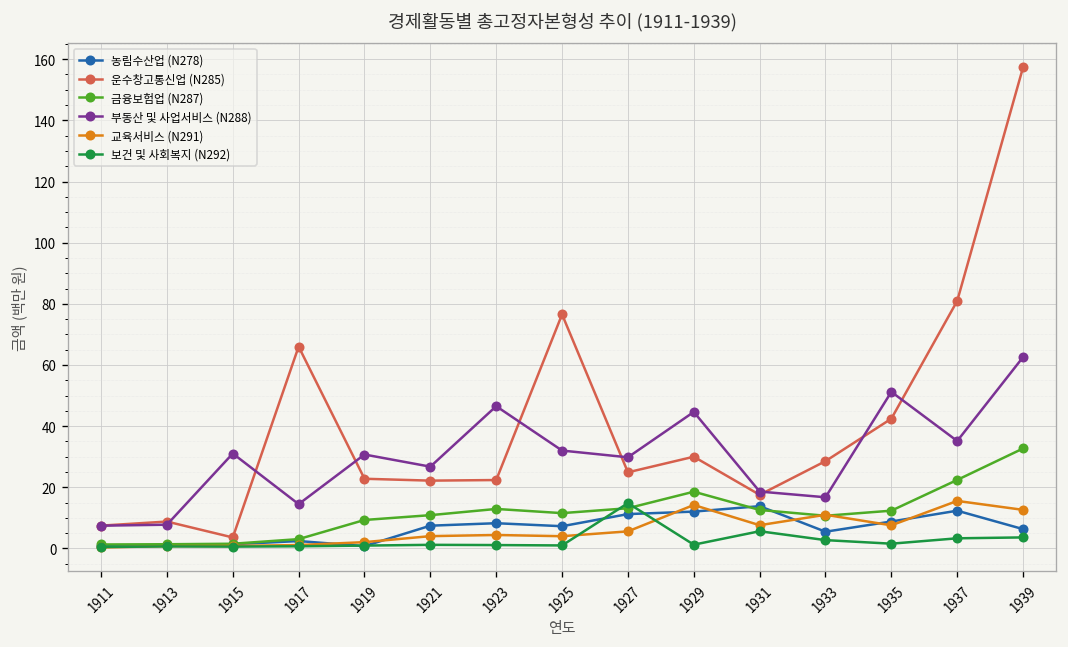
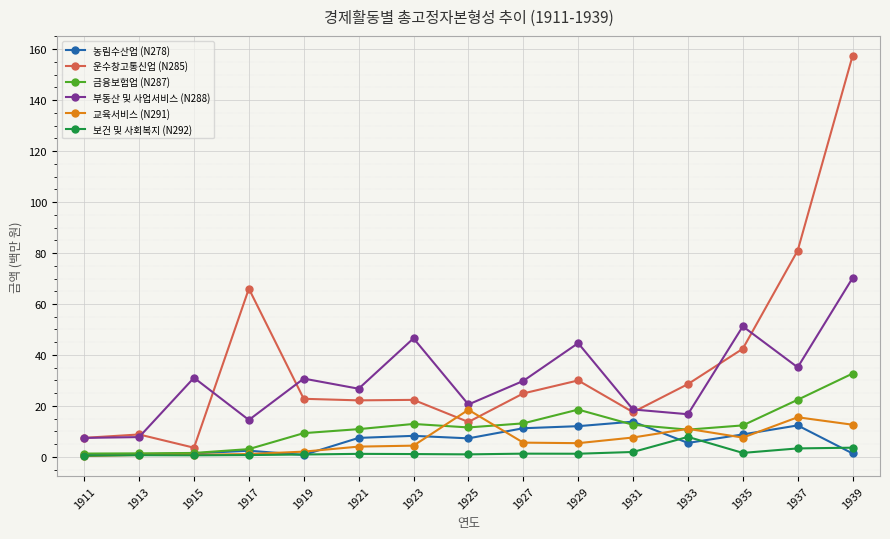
  {
    "농림수산업 (N278)": {
      "1921": 7,
      "1923": 8,
      "1925": 7,
      "1927": 11,
      "1929": 12,
      "1931": 14,
      "1933": 5,
      "1935": 9,
      "1937": 12,
-     "1939": 6
+     "1939": 1
    },
    "운수창고통신업 (N285)": {
      "1913": 9,
      "1915": 4,
      "1917": 66,
      "1919": 23,
      "1921": 22,
      "1923": 22,
-     "1925": 77,
+     "1925": 14,
      "1927": 25,
      "1929": 30,
      "1931": 18,
      "1933": 29,
      "1935": 42,
      "1937": 81,
      "1939": 157
    },
    "금융보험업 (N287)": {
      "1919": 9,
      "1921": 11,
      "1923": 13,
      "1925": 12,
      "1927": 13,
      "1929": 19,
      "1931": 13,
      "1935": 12,
      "1937": 22,
      "1939": 33
    },
    "부동산 및 사업서비스 (N288)": {
      "1913": 8,
      "1915": 31,
      "1917": 14,
      "1919": 31,
      "1921": 27,
      "1923": 47,
-     "1925": 32,
+     "1925": 21,
      "1927": 30,
      "1929": 45,
      "1931": 19,
      "1933": 17,
      "1935": 51,
      "1937": 35,
-     "1939": 63
+     "1939": 70
    },
    "교육서비스 (N291)": {
      "1919": 2,
      "1921": 4,
      "1923": 4,
-     "1925": 4,
+     "1925": 18,
      "1927": 6,
-     "1929": 14,
+     "1929": 5,
      "1931": 8,
      "1935": 8,
      "1937": 16,
      "1939": 13
    },
    "보건 및 사회복지 (N292)": {
      "1921": 1,
      "1923": 1,
      "1925": 1,
-     "1927": 15,
+     "1927": 1,
      "1929": 1,
-     "1931": 6,
-     "1933": 3,
+     "1931": 2,
+     "1933": 8,
      "1935": 2,
      "1937": 3,
      "1939": 4
    }
  }
